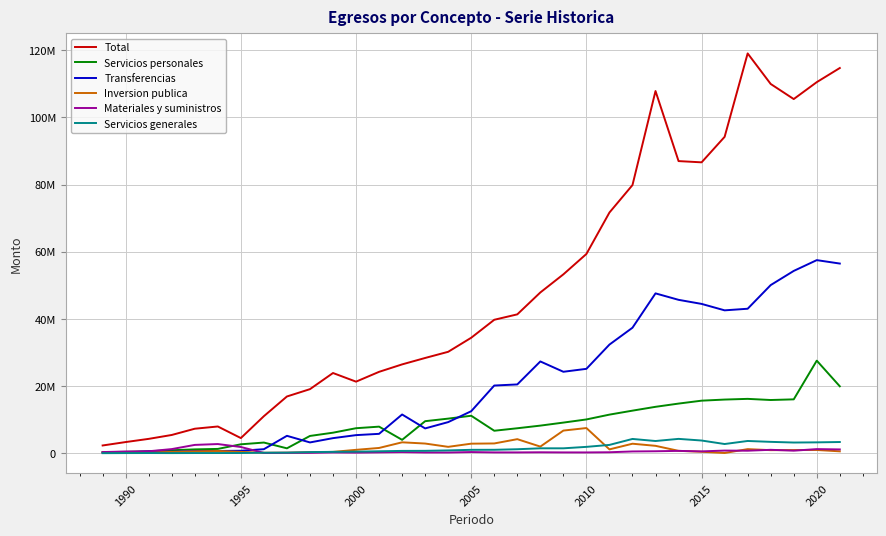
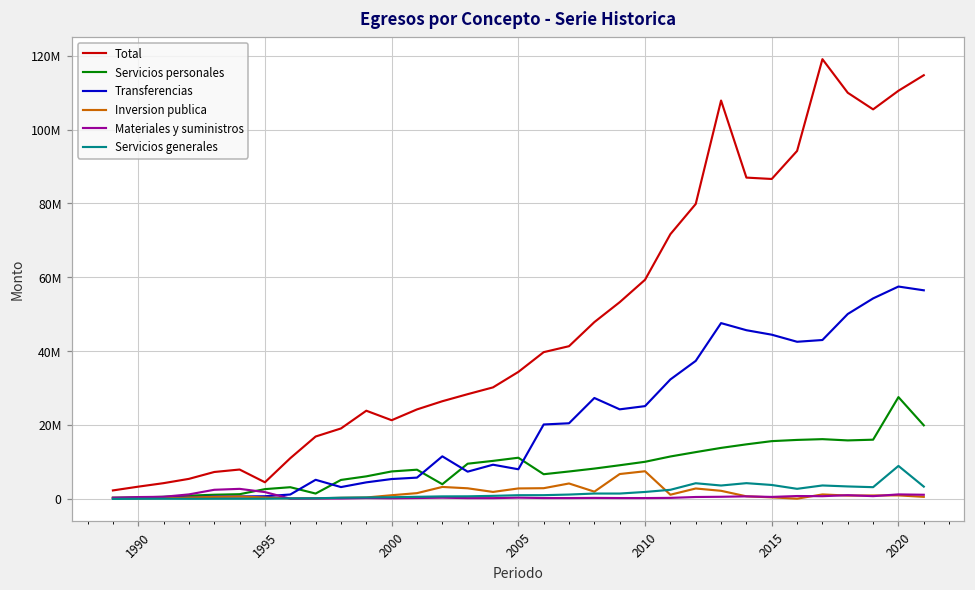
  {
    "Total": {
      "1990": 3000000,
      "1995": 5000000,
      "2000": 21000000,
      "2005": 34000000,
      "2010": 59000000,
      "2015": 87000000,
      "2020": 111000000
    },
    "Servicios personales": {
      "1995": 3000000,
      "2000": 7000000,
      "2005": 11000000,
      "2010": 10000000,
      "2015": 16000000,
      "2020": 28000000
    },
    "Transferencias": {
      "2000": 5000000,
-     "2005": 13000000,
+     "2005": 8000000,
      "2010": 25000000,
      "2015": 44000000,
      "2020": 58000000
    },
    "Inversion publica": {
      "2005": 3000000,
      "2010": 7000000
    },
    "Materiales y suministros": {
      "1995": 2000000,
      "2010": 0
    },
    "Servicios generales": {
      "2010": 2000000,
      "2015": 4000000,
-     "2020": 3000000
+     "2020": 9000000
    }
  }
